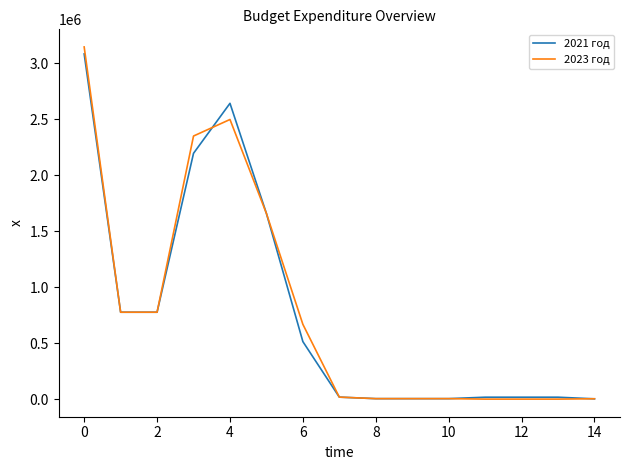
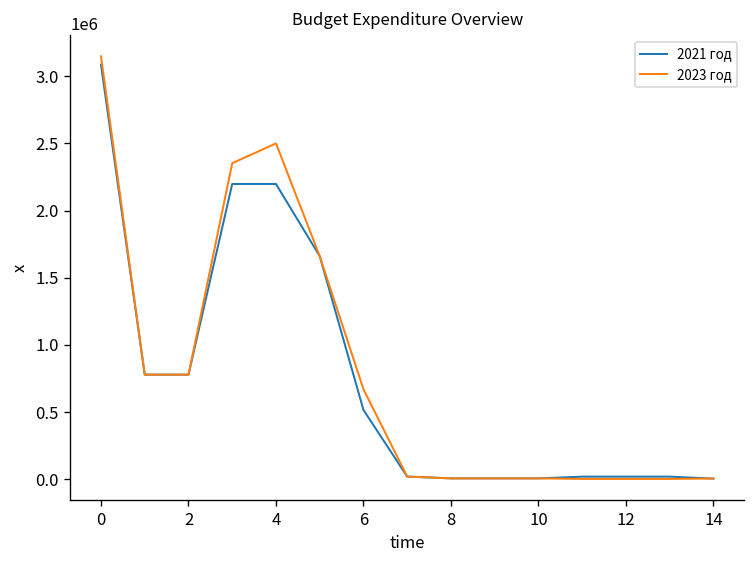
  {
    "2021 год": {
      "0": 3090000,
-     "4": 2640000,
+     "4": 2200000,
      "6": 520000
    },
    "2023 год": {
      "0": 3150000,
      "4": 2500000,
      "6": 670000
    }
  }
